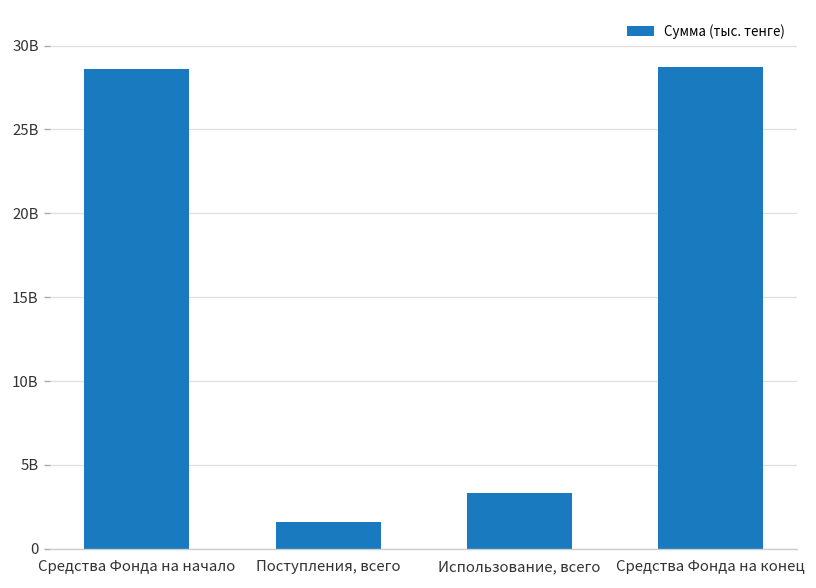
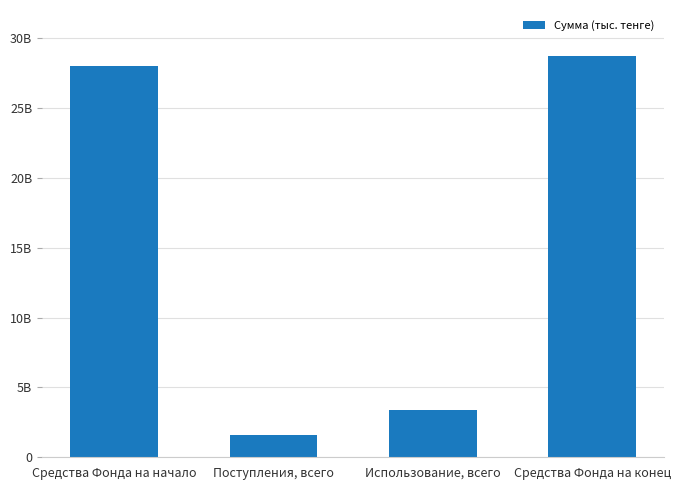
  {
-   "Средства Фонда на начало": 28600000000,
+   "Средства Фонда на начало": 28000000000,
    "Поступления, всего": 1600000000,
    "Использование, всего": 3300000000,
    "Средства Фонда на конец": 28700000000
  }
